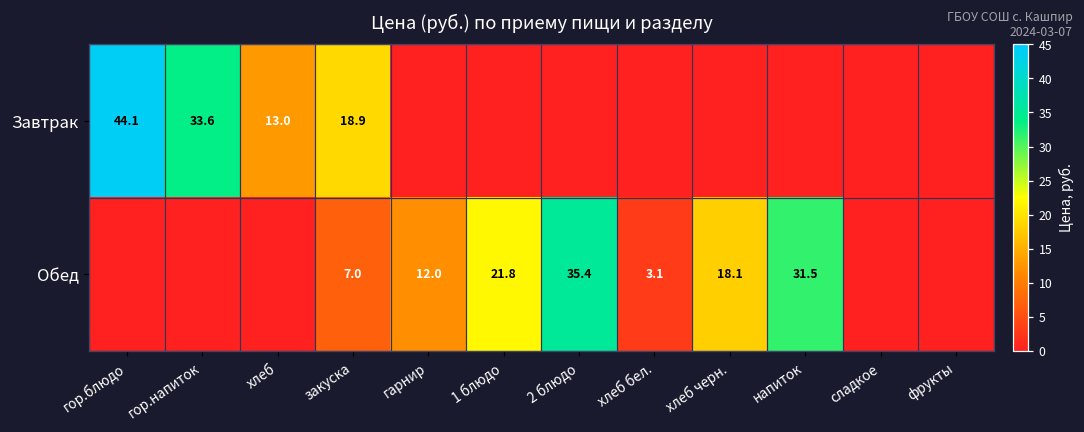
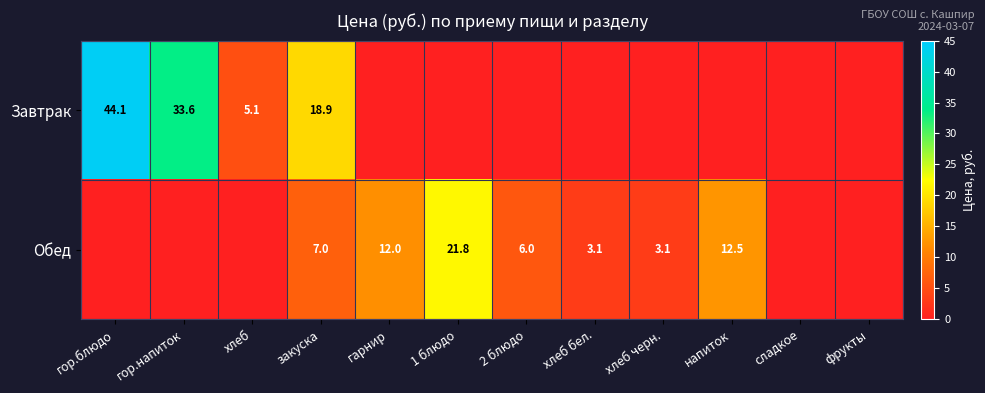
  {
    "Завтрак": {
      "гор.блюдо": 44.1,
      "гор.напиток": 33.6,
-     "хлеб": 13.0,
+     "хлеб": 5.1,
      "закуска": 18.9
    },
    "Обед": {
      "закуска": 7.0,
      "гарнир": 12.0,
      "1 блюдо": 21.8,
-     "2 блюдо": 35.4,
+     "2 блюдо": 6.0,
      "хлеб бел.": 3.1,
-     "хлеб черн.": 18.1,
-     "напиток": 31.5
+     "хлеб черн.": 3.1,
+     "напиток": 12.5
    }
  }
